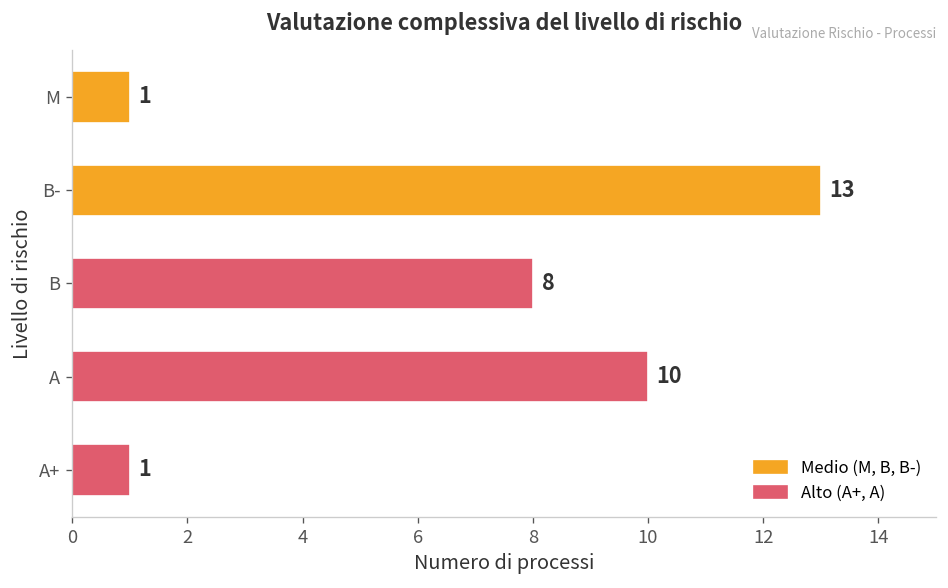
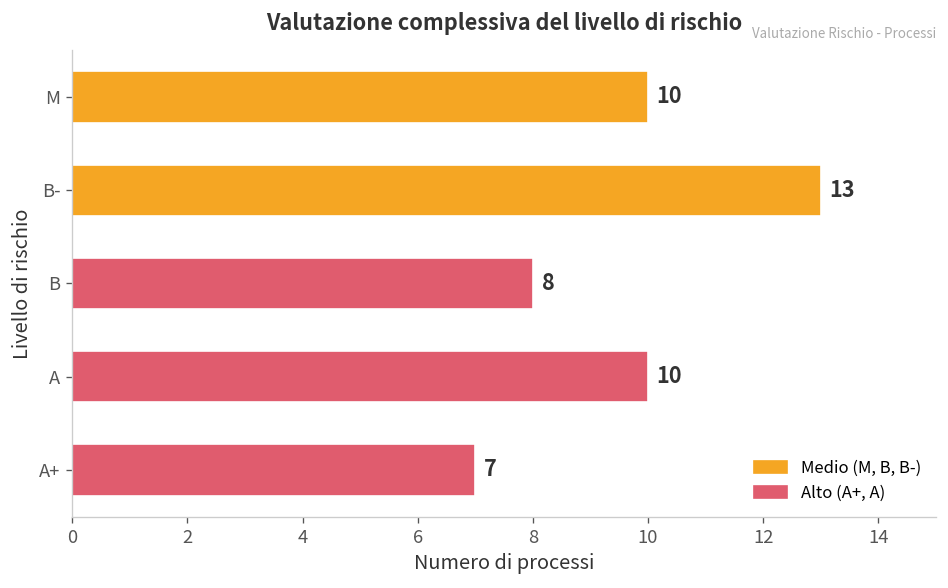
  {
-   "M": 1,
+   "M": 10,
    "B-": 13,
    "B": 8,
    "A": 10,
-   "A+": 1
+   "A+": 7
  }
